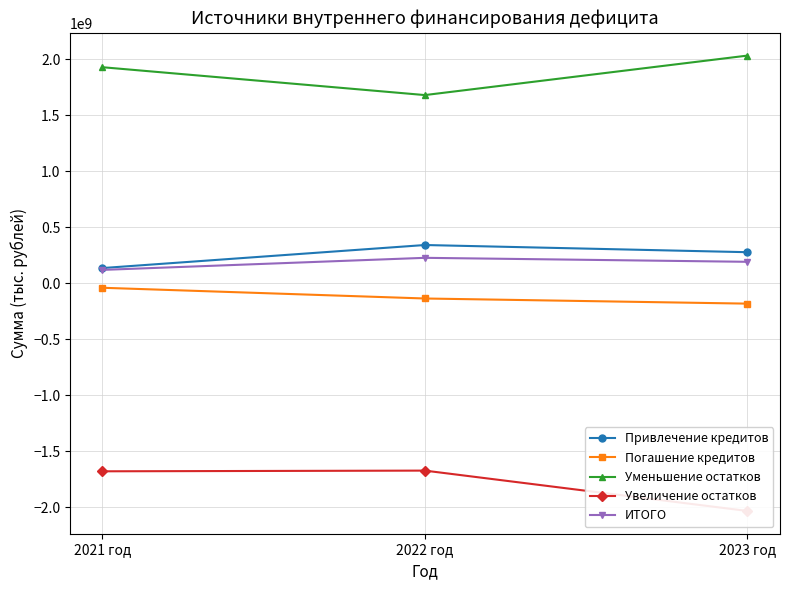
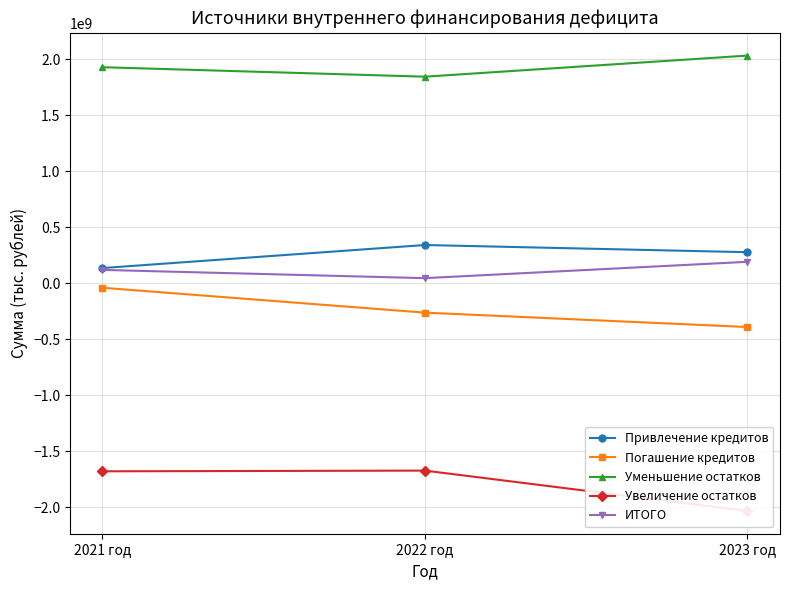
  {
    "Привлечение кредитов": {
      "2022 год": 340000000,
      "2023 год": 280000000
    },
    "Погашение кредитов": {
      "2021 год": -40000000,
-     "2022 год": -140000000,
-     "2023 год": -180000000
+     "2022 год": -260000000,
+     "2023 год": -390000000
    },
    "Уменьшение остатков": {
      "2021 год": 1930000000,
-     "2022 год": 1680000000,
+     "2022 год": 1840000000,
      "2023 год": 2030000000
    },
    "Увеличение остатков": {
      "2021 год": -1680000000,
      "2022 год": -1670000000
    },
    "ИТОГО": {
-     "2022 год": 230000000,
+     "2022 год": 50000000,
      "2023 год": 190000000
    }
  }
